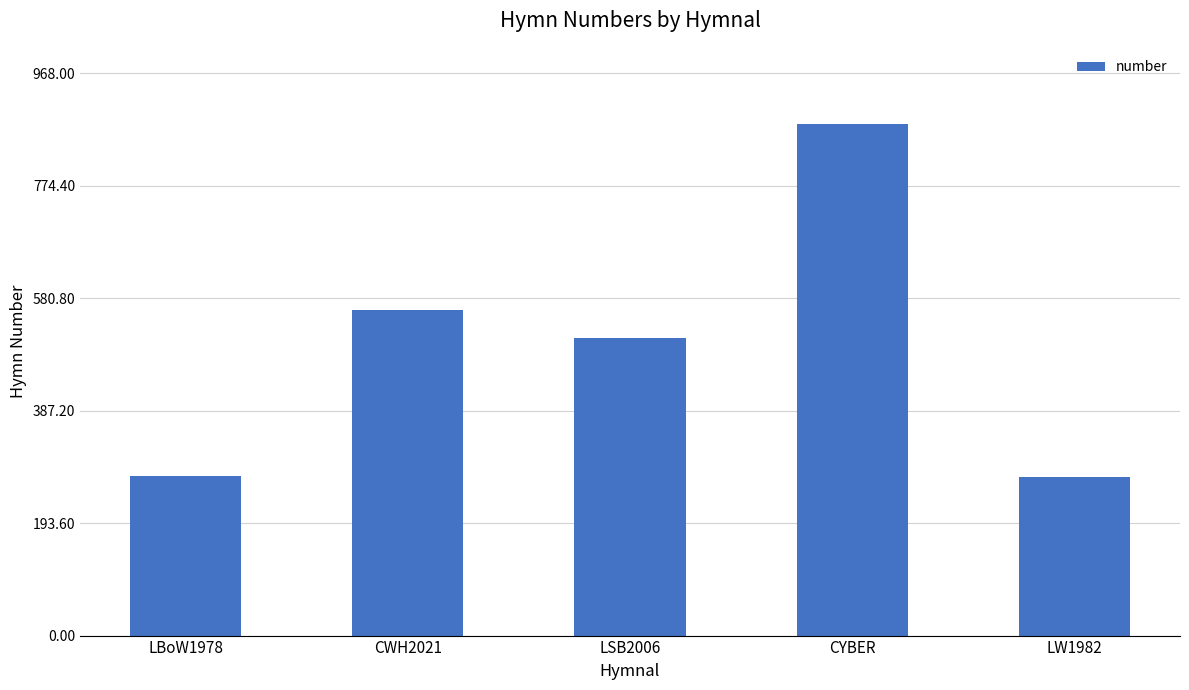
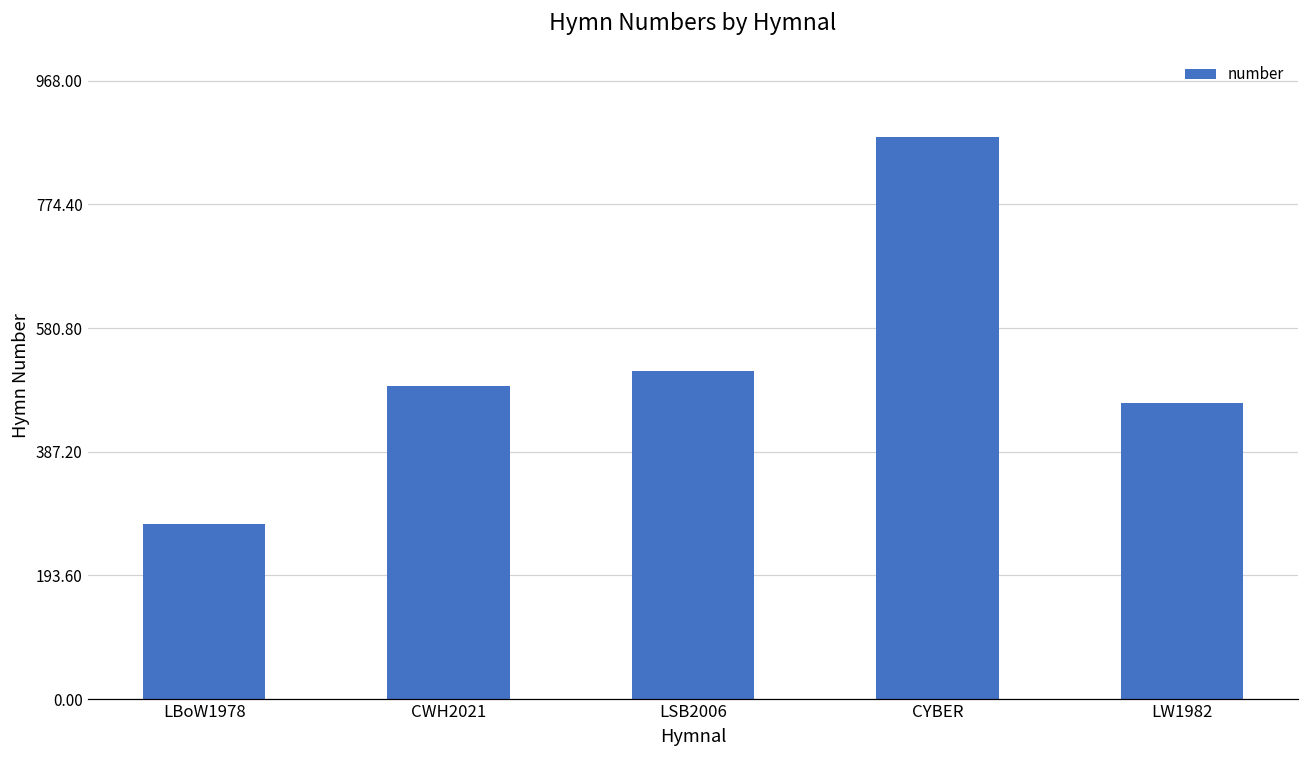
  {
    "LBoW1978": 270,
-   "CWH2021": 560,
+   "CWH2021": 490,
    "LSB2006": 510,
    "CYBER": 880,
-   "LW1982": 270
+   "LW1982": 460
  }
